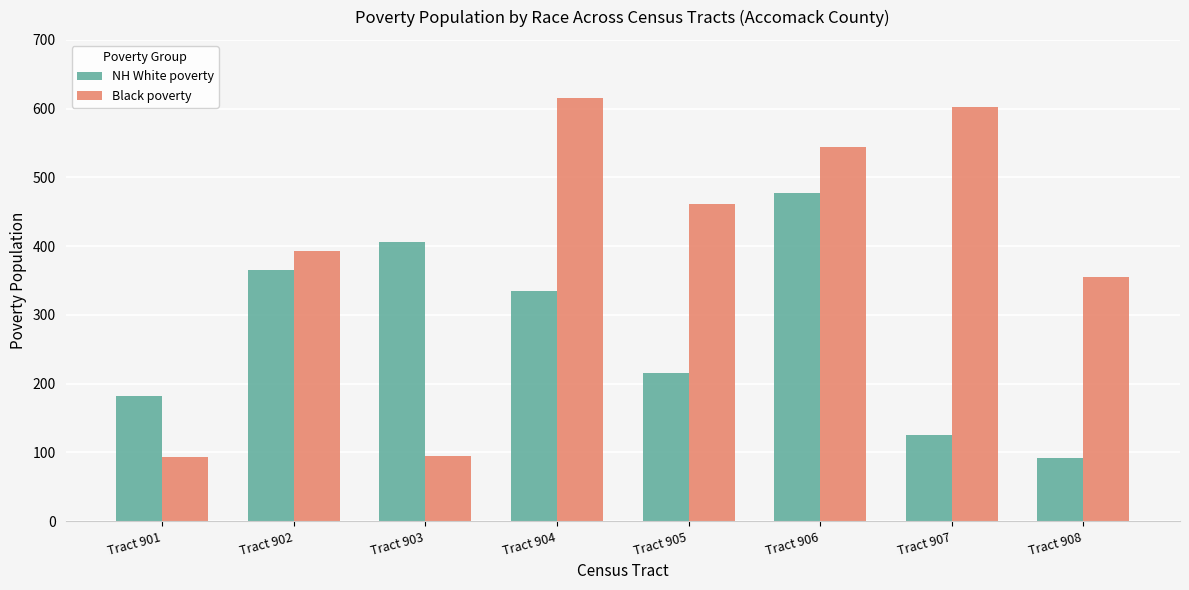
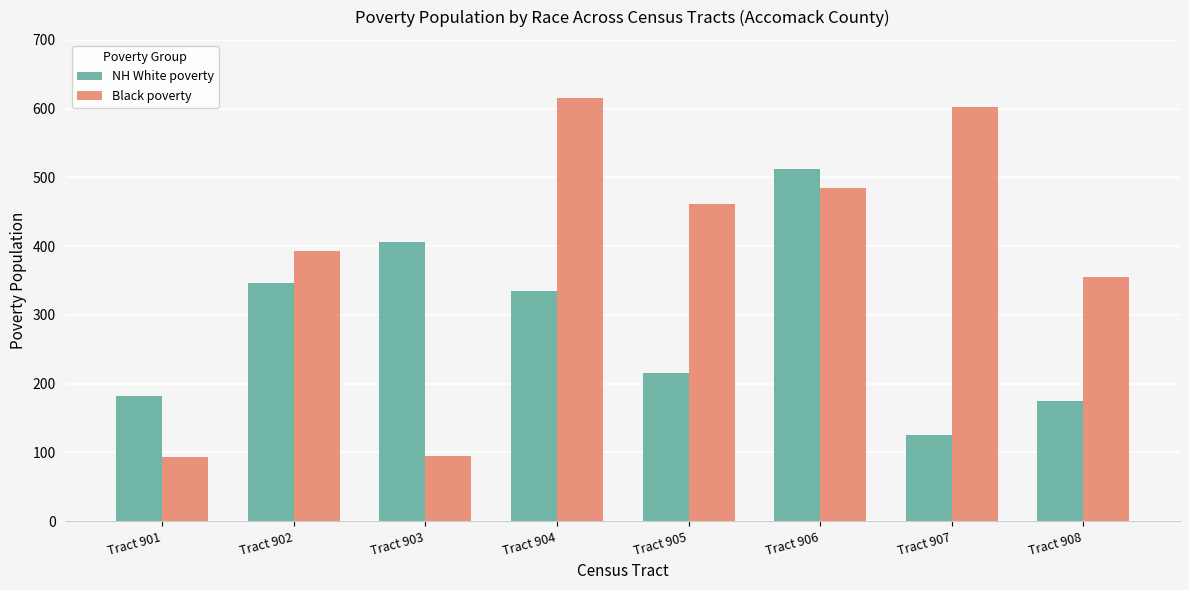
  {
    "NH White poverty": {
      "Tract 901": 180,
-     "Tract 902": 370,
+     "Tract 902": 350,
      "Tract 903": 410,
      "Tract 904": 340,
      "Tract 905": 220,
-     "Tract 906": 480,
+     "Tract 906": 510,
      "Tract 907": 130,
-     "Tract 908": 90
+     "Tract 908": 180
    },
    "Black poverty": {
      "Tract 901": 90,
      "Tract 902": 390,
      "Tract 903": 100,
      "Tract 904": 620,
      "Tract 905": 460,
-     "Tract 906": 540,
+     "Tract 906": 480,
      "Tract 907": 600,
      "Tract 908": 360
    }
  }
